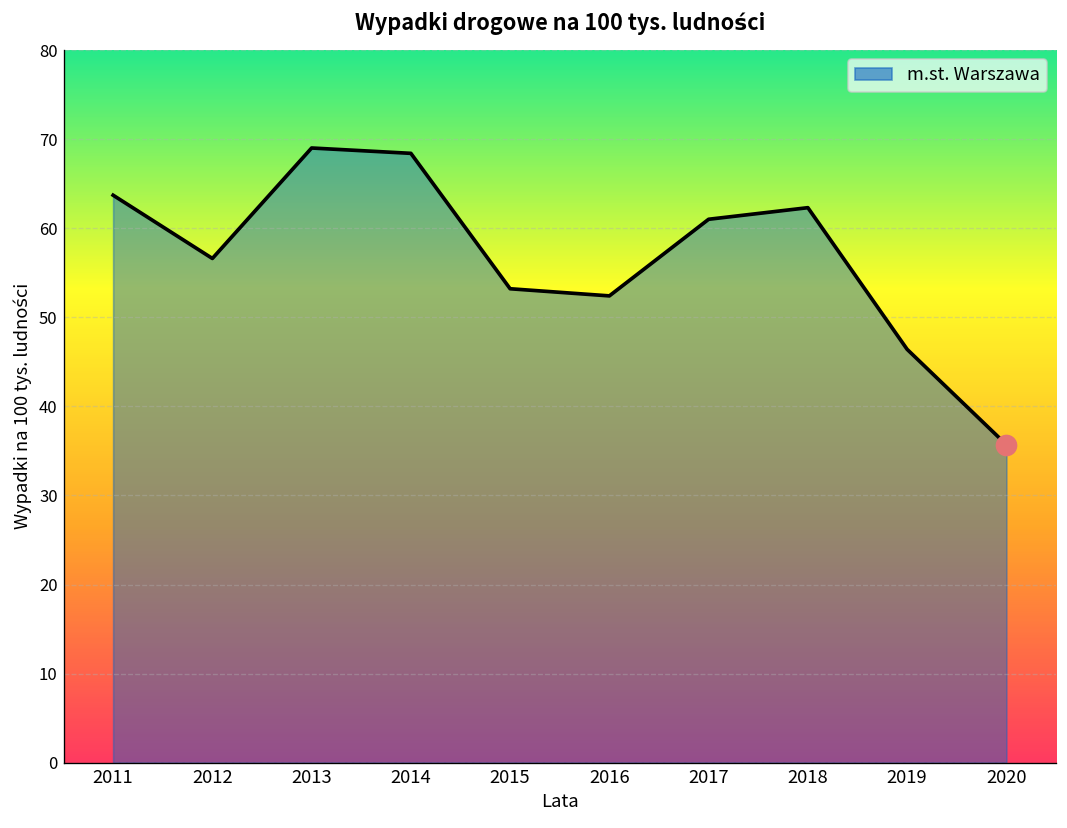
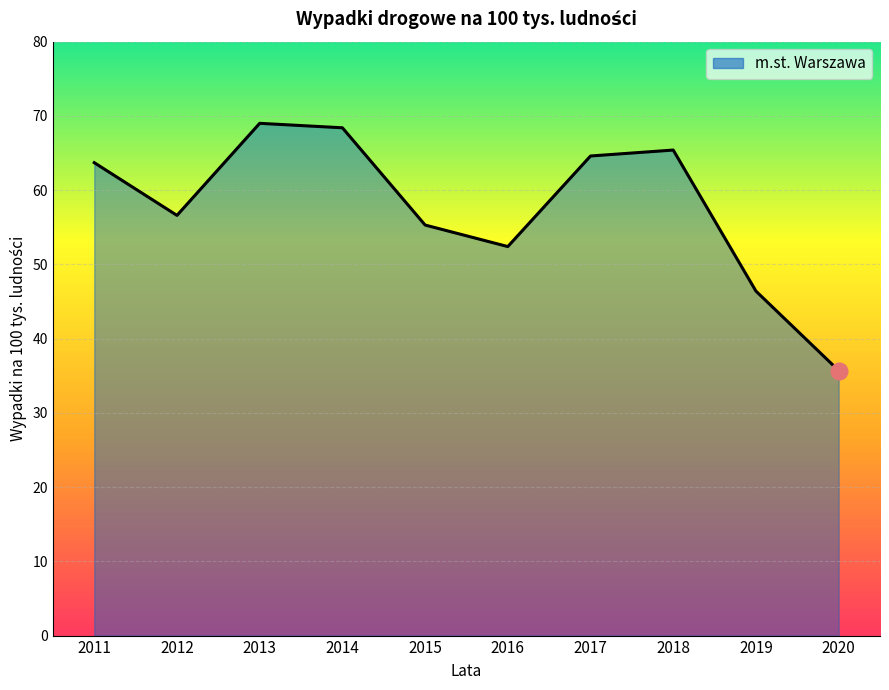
  {
    "m.st. Warszawa": {
      "2011": 64,
      "2012": 57,
      "2013": 69,
      "2014": 68,
-     "2015": 53,
+     "2015": 55,
      "2016": 52,
-     "2017": 61,
-     "2018": 62,
+     "2017": 65,
+     "2018": 65,
      "2019": 46
    }
  }
